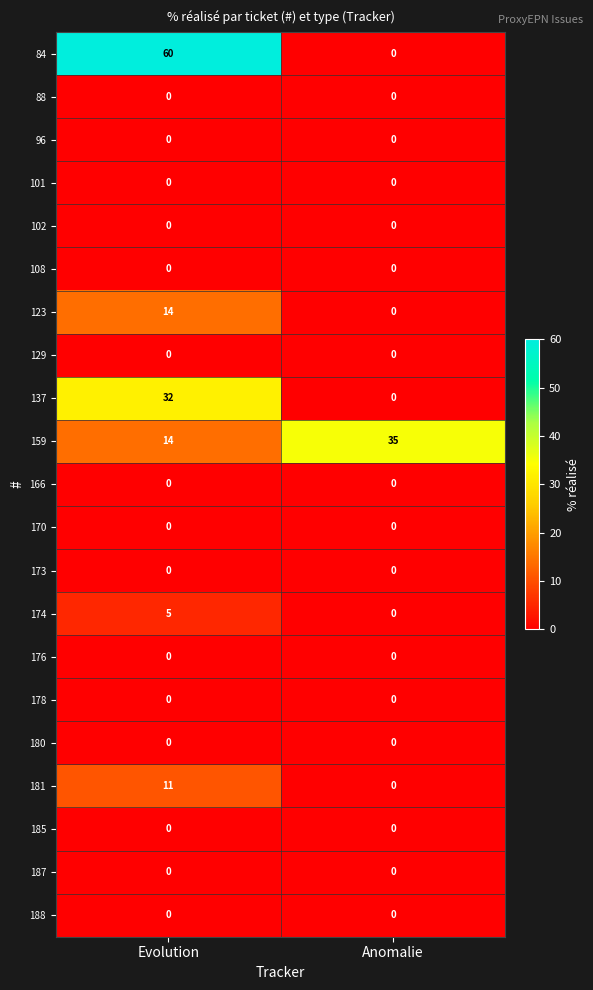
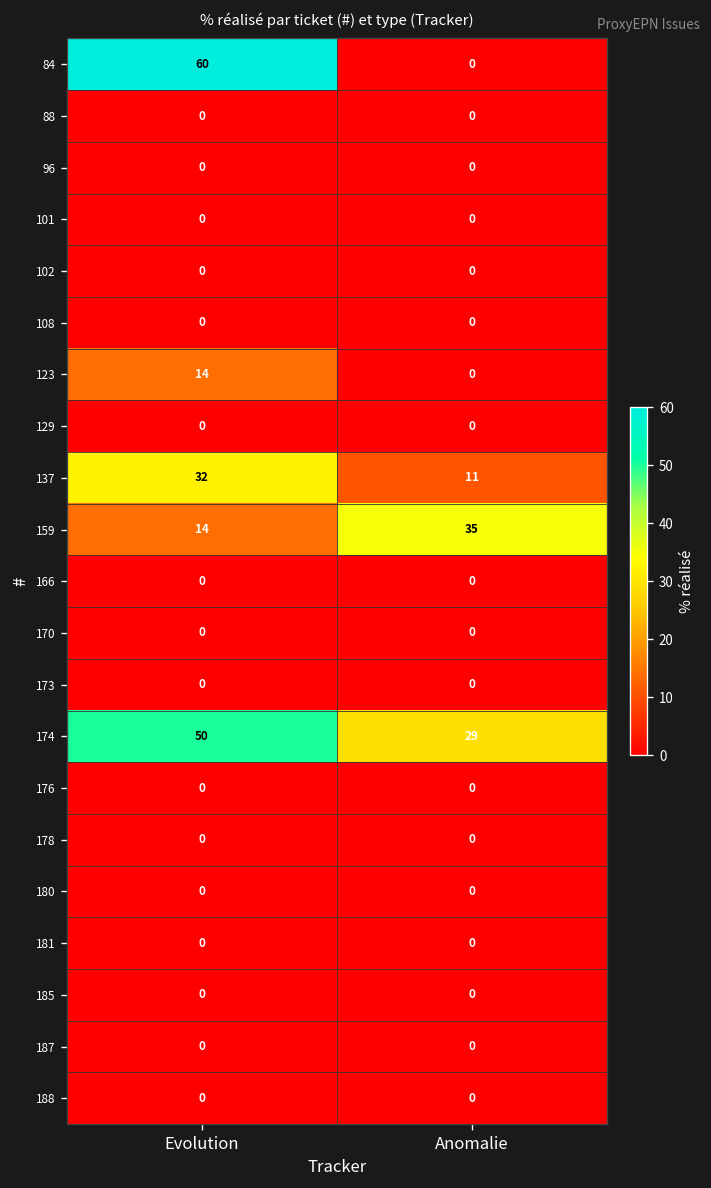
  {
    "84": {
      "Evolution": 60,
      "Anomalie": 0
    },
    "88": {
      "Evolution": 0,
      "Anomalie": 0
    },
    "96": {
      "Evolution": 0,
      "Anomalie": 0
    },
    "101": {
      "Evolution": 0,
      "Anomalie": 0
    },
    "102": {
      "Evolution": 0,
      "Anomalie": 0
    },
    "108": {
      "Evolution": 0,
      "Anomalie": 0
    },
    "123": {
      "Evolution": 14,
      "Anomalie": 0
    },
    "129": {
      "Evolution": 0,
      "Anomalie": 0
    },
    "137": {
      "Evolution": 32,
-     "Anomalie": 0
+     "Anomalie": 11
    },
    "159": {
      "Evolution": 14,
      "Anomalie": 35
    },
    "166": {
      "Evolution": 0,
      "Anomalie": 0
    },
    "170": {
      "Evolution": 0,
      "Anomalie": 0
    },
    "173": {
      "Evolution": 0,
      "Anomalie": 0
    },
    "174": {
-     "Evolution": 5,
-     "Anomalie": 0
+     "Evolution": 50,
+     "Anomalie": 29
    },
    "176": {
      "Evolution": 0,
      "Anomalie": 0
    },
    "178": {
      "Evolution": 0,
      "Anomalie": 0
    },
    "180": {
      "Evolution": 0,
      "Anomalie": 0
    },
    "181": {
-     "Evolution": 11,
+     "Evolution": 0,
      "Anomalie": 0
    },
    "185": {
      "Evolution": 0,
      "Anomalie": 0
    },
    "187": {
      "Evolution": 0,
      "Anomalie": 0
    },
    "188": {
      "Evolution": 0,
      "Anomalie": 0
    }
  }
